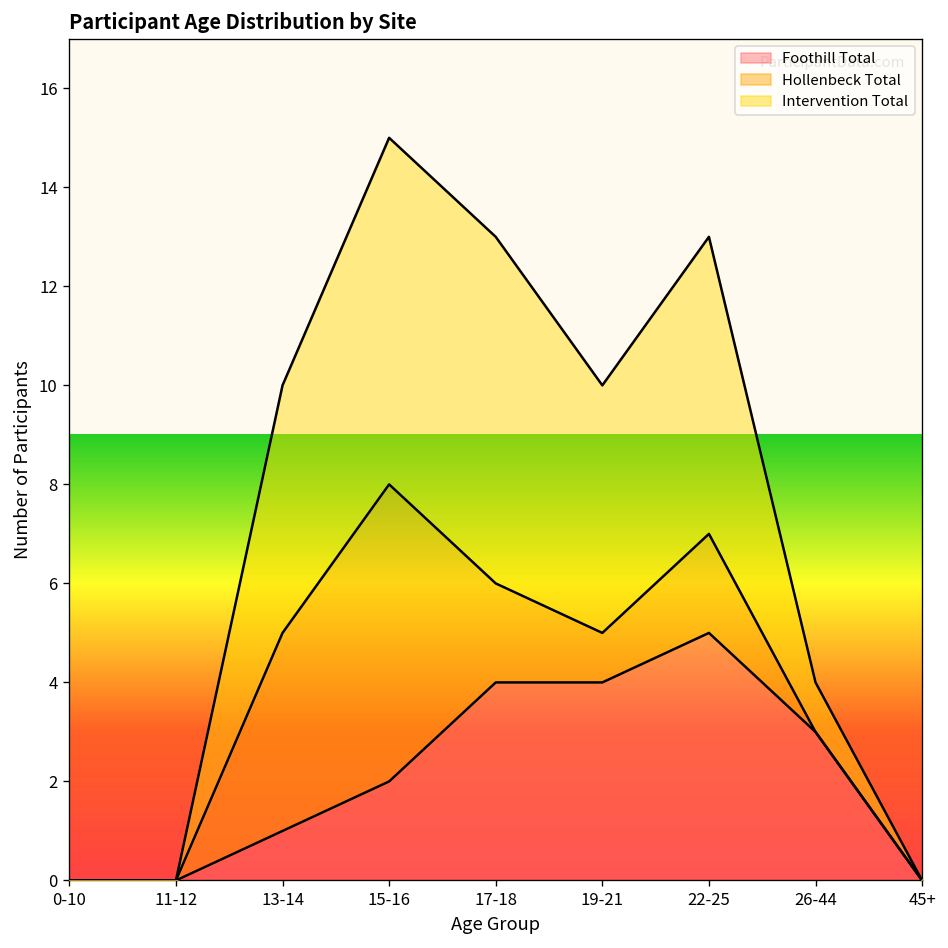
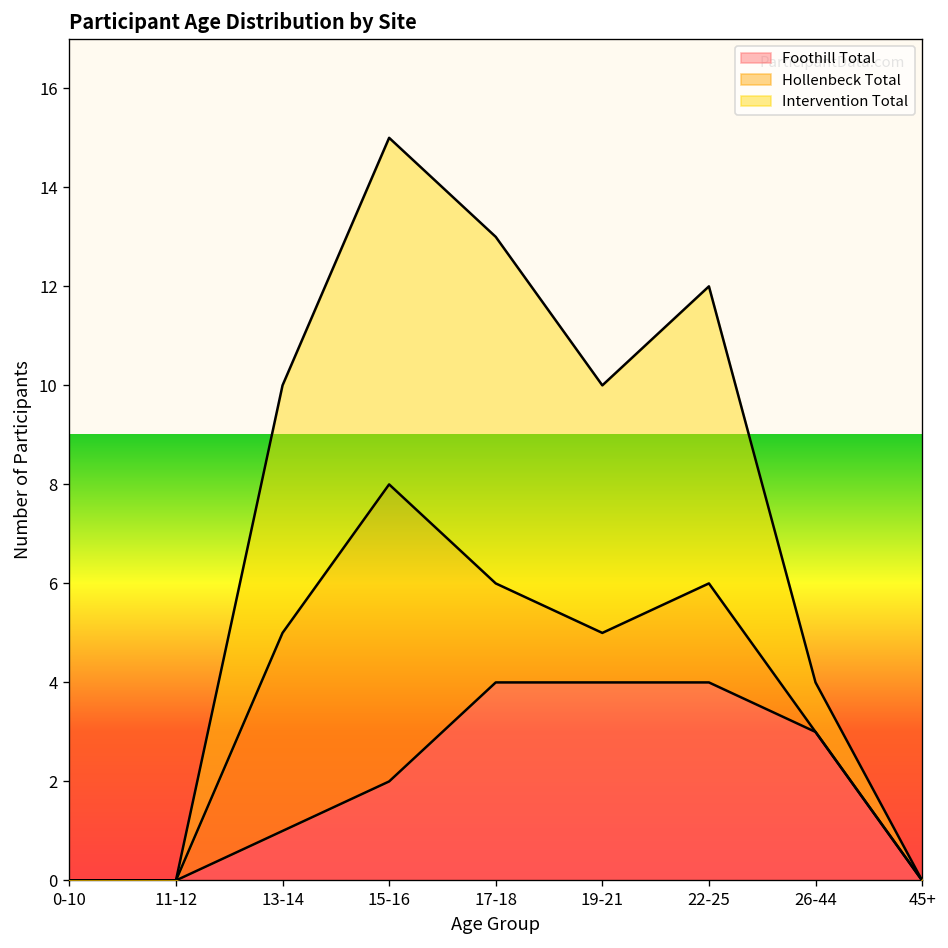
  {
    "Foothill Total": {
      "13-14": 1,
      "15-16": 2,
      "17-18": 4,
      "19-21": 4,
-     "22-25": 5
+     "22-25": 4
    }
  }
